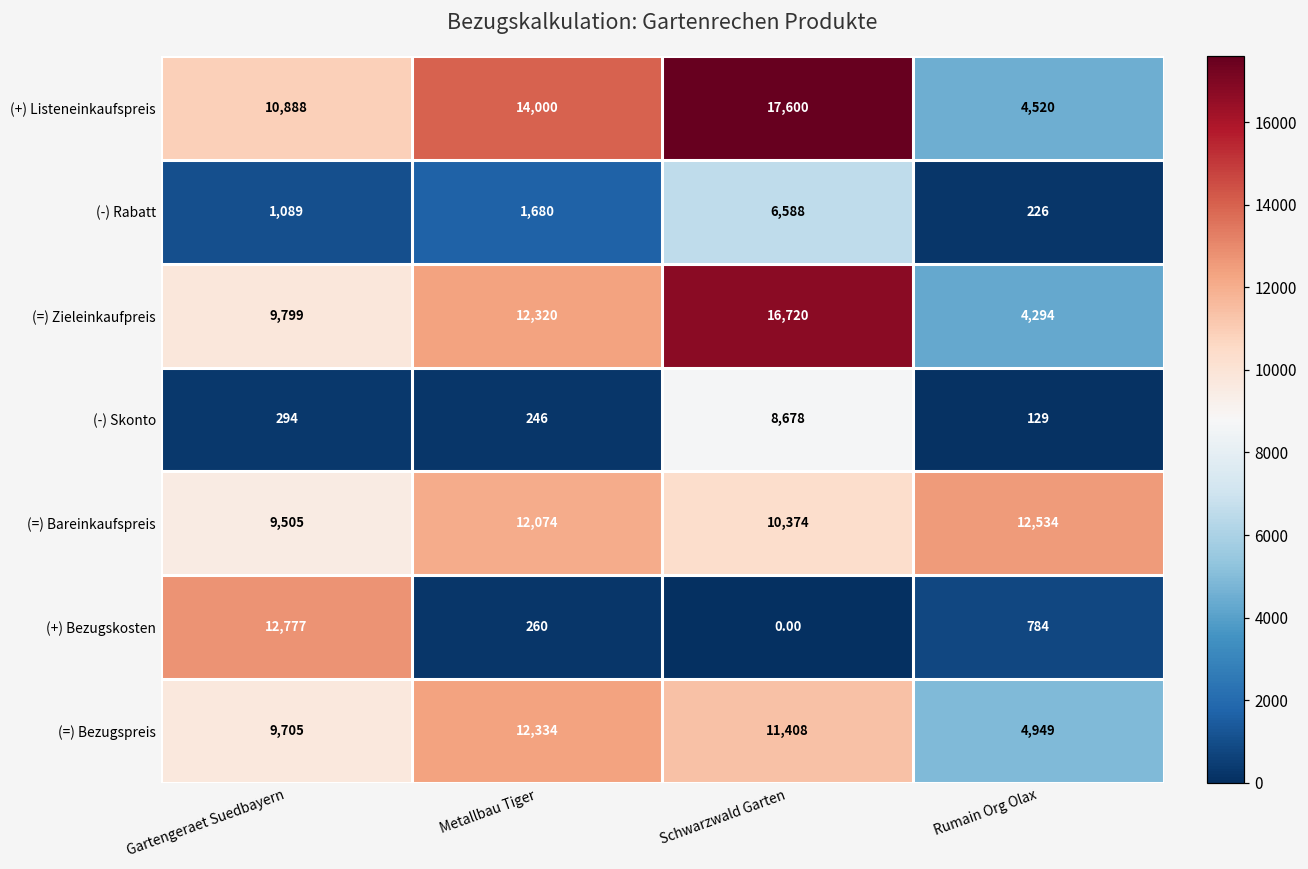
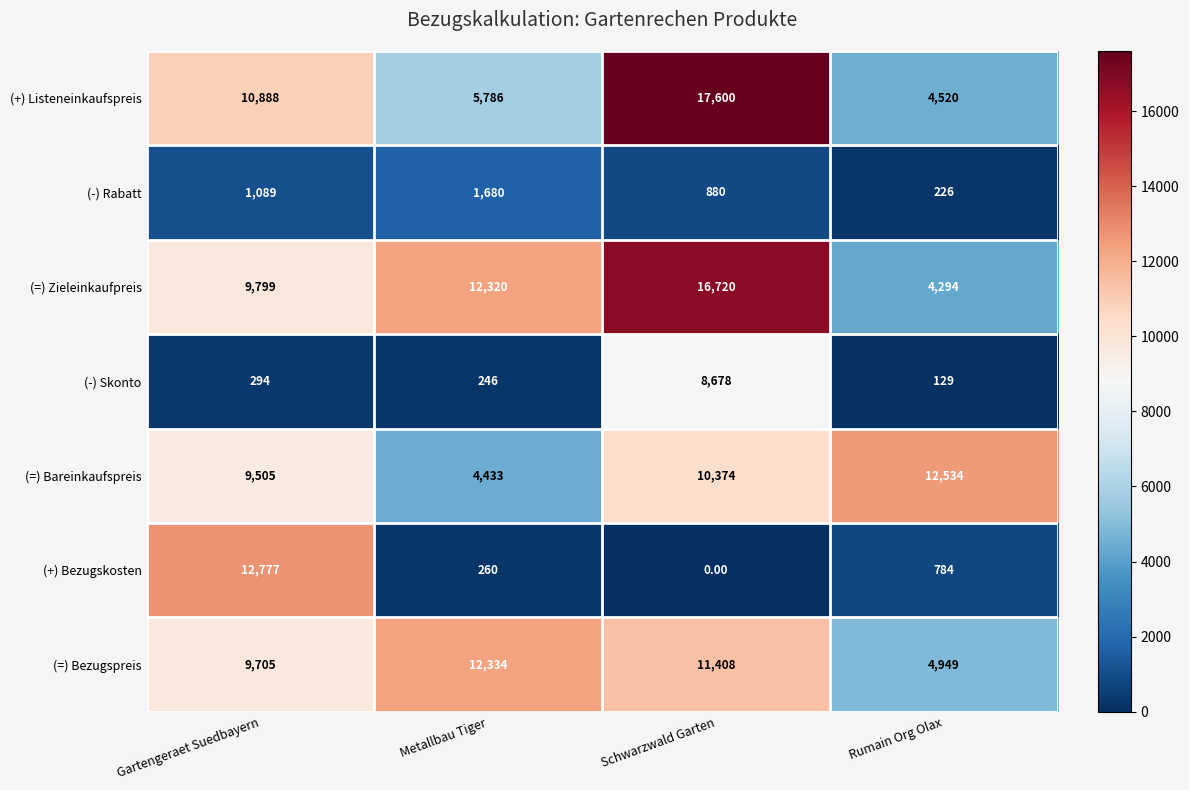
  {
    "(+) Listeneinkaufspreis": {
      "Gartengeraet Suedbayern": "10,888",
-     "Metallbau Tiger": "14,000",
+     "Metallbau Tiger": "5,786",
      "Schwarzwald Garten": "17,600",
      "Rumain Org Olax": "4,520"
    },
    "(-) Rabatt": {
      "Gartengeraet Suedbayern": "1,089",
      "Metallbau Tiger": "1,680",
-     "Schwarzwald Garten": "6,588",
+     "Schwarzwald Garten": "880",
      "Rumain Org Olax": "226"
    },
    "(=) Zieleinkaufpreis": {
      "Gartengeraet Suedbayern": "9,799",
      "Metallbau Tiger": "12,320",
      "Schwarzwald Garten": "16,720",
      "Rumain Org Olax": "4,294"
    },
    "(-) Skonto": {
      "Gartengeraet Suedbayern": "294",
      "Metallbau Tiger": "246",
      "Schwarzwald Garten": "8,678",
      "Rumain Org Olax": "129"
    },
    "(=) Bareinkaufspreis": {
      "Gartengeraet Suedbayern": "9,505",
-     "Metallbau Tiger": "12,074",
+     "Metallbau Tiger": "4,433",
      "Schwarzwald Garten": "10,374",
      "Rumain Org Olax": "12,534"
    },
    "(+) Bezugskosten": {
      "Gartengeraet Suedbayern": "12,777",
      "Metallbau Tiger": "260",
      "Schwarzwald Garten": "0.00",
      "Rumain Org Olax": "784"
    },
    "(=) Bezugspreis": {
      "Gartengeraet Suedbayern": "9,705",
      "Metallbau Tiger": "12,334",
      "Schwarzwald Garten": "11,408",
      "Rumain Org Olax": "4,949"
    }
  }
